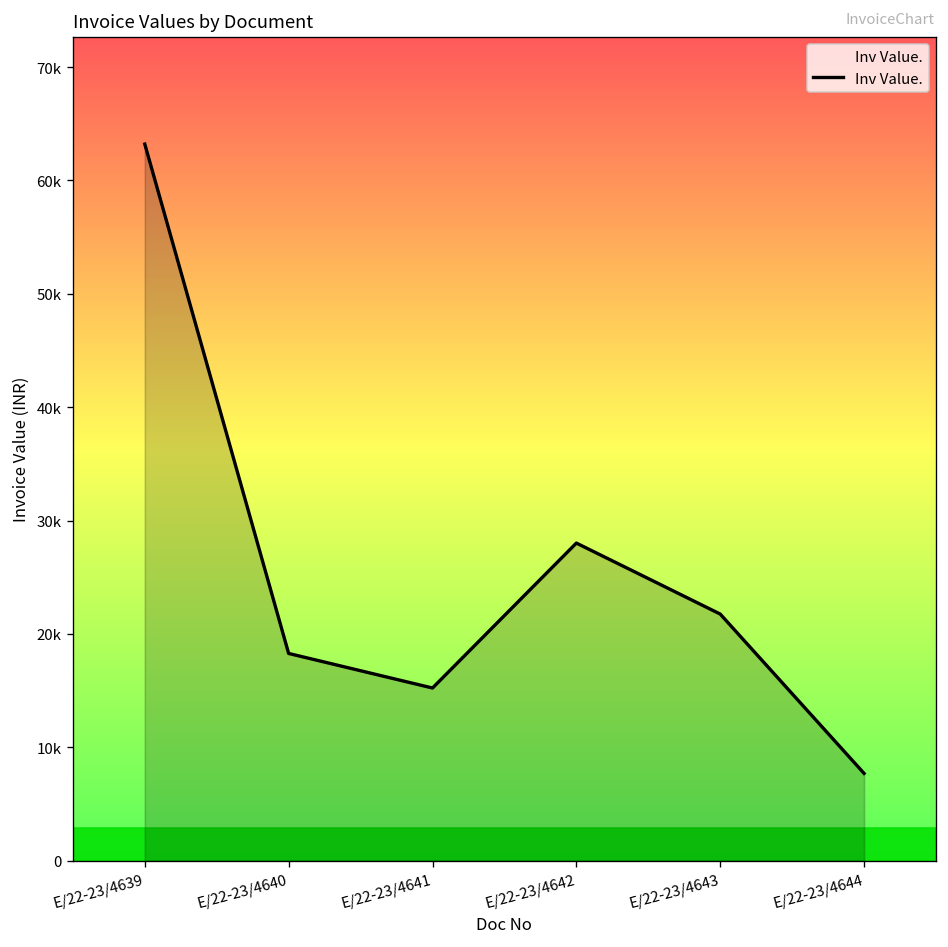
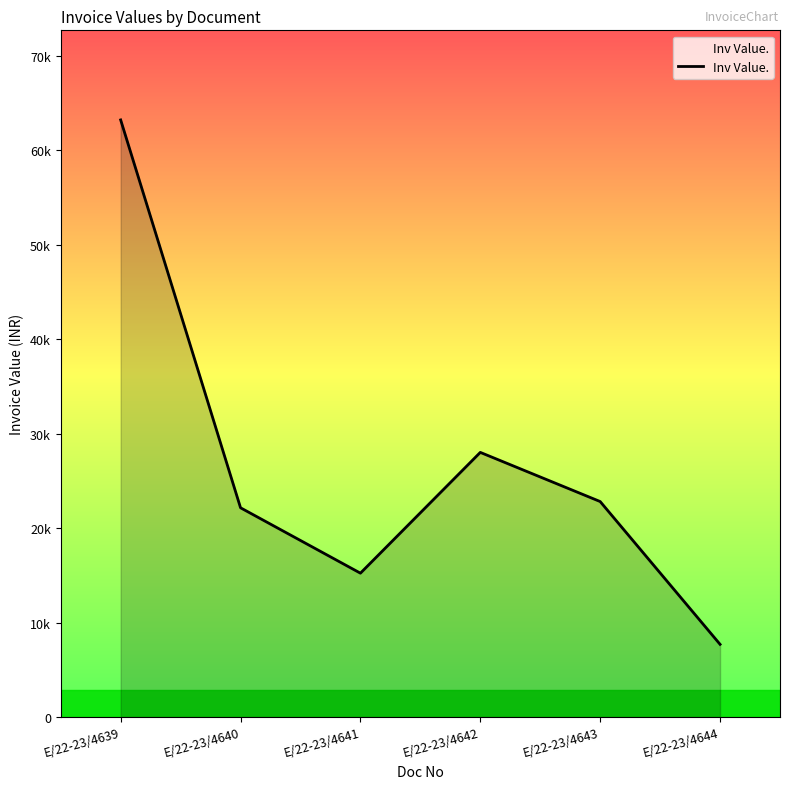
  {
    "E/22-23/4639": 63000,
-   "E/22-23/4640": 18000,
+   "E/22-23/4640": 22000,
    "E/22-23/4641": 15000,
    "E/22-23/4642": 28000,
-   "E/22-23/4643": 22000,
+   "E/22-23/4643": 23000,
    "E/22-23/4644": 8000
  }
